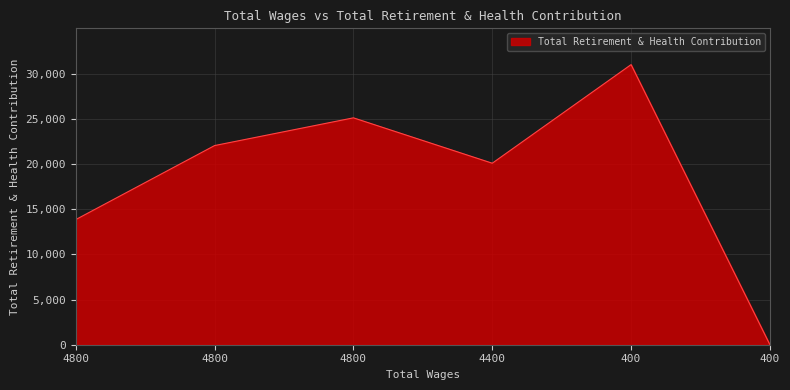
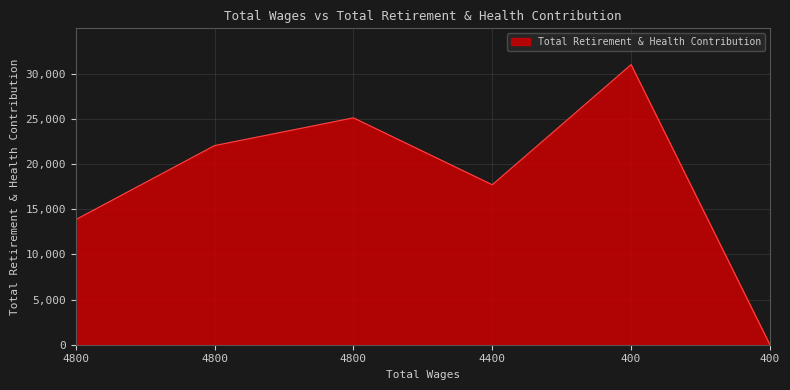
  {
-   "4400": "20,000"
+   "4400": "18,000"
  }
